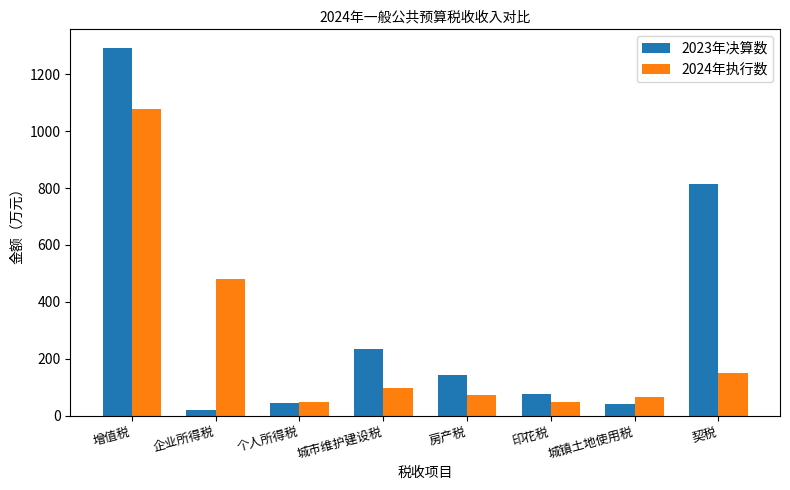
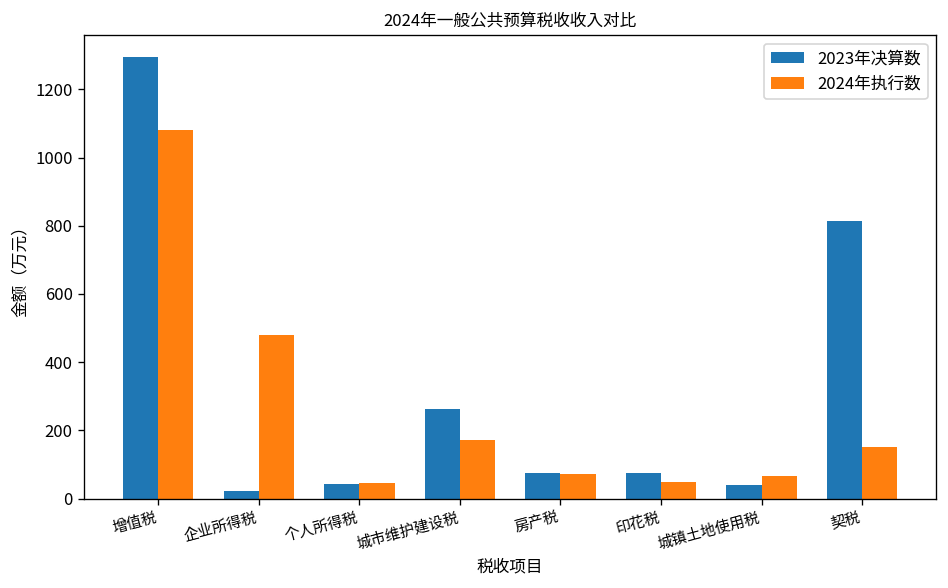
  {
    "2023年决算数": {
      "增值税": 1290,
      "企业所得税": 20,
      "个人所得税": 40,
-     "城市维护建设税": 230,
-     "房产税": 140,
+     "城市维护建设税": 260,
+     "房产税": 70,
      "印花税": 80,
      "城镇土地使用税": 40,
      "契税": 810
    },
    "2024年执行数": {
      "增值税": 1080,
      "企业所得税": 480,
      "个人所得税": 50,
-     "城市维护建设税": 100,
+     "城市维护建设税": 170,
      "房产税": 70,
      "印花税": 50,
      "城镇土地使用税": 70,
      "契税": 150
    }
  }
